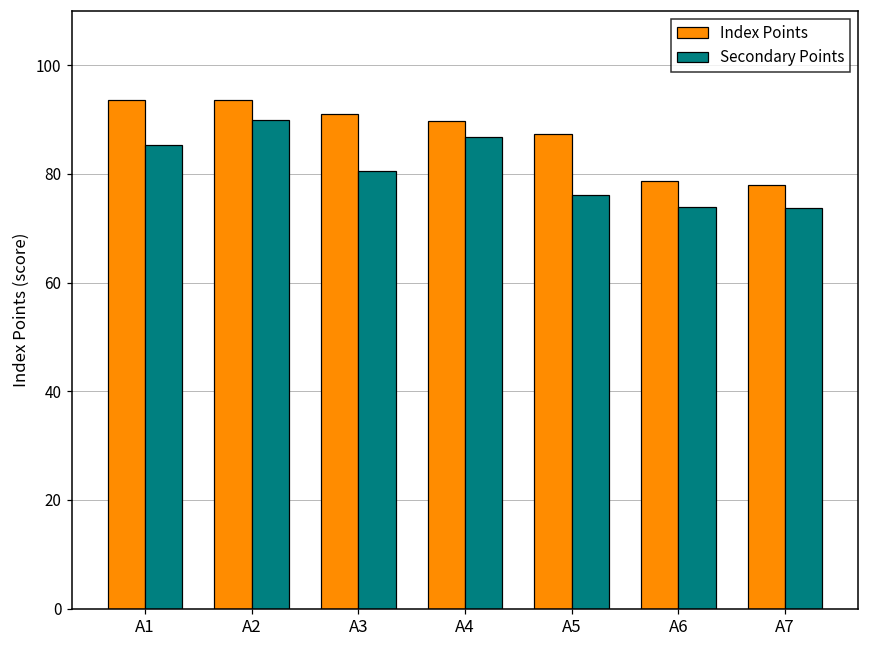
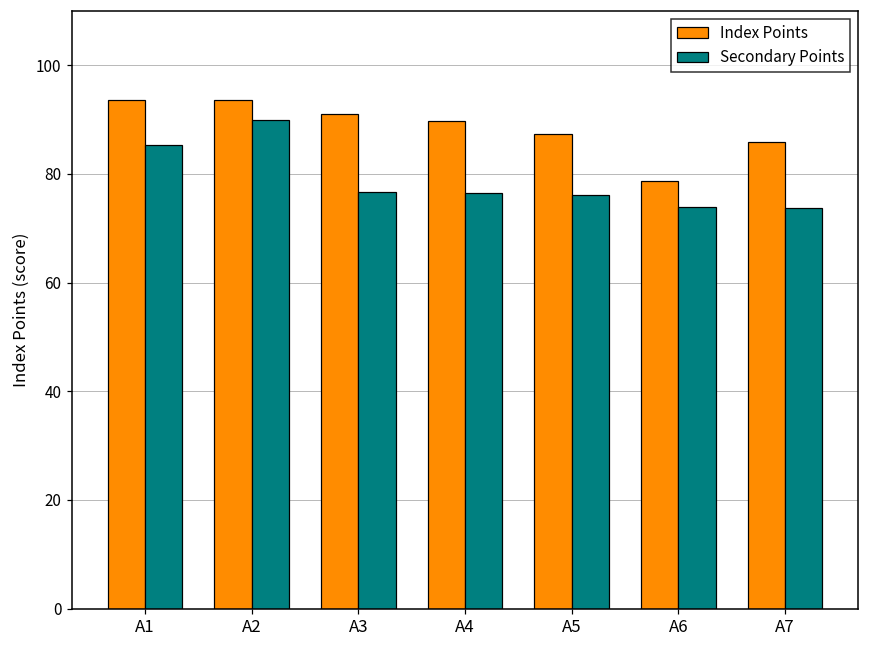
  {
    "Index Points": {
      "A1": 94,
      "A2": 94,
      "A3": 91,
      "A4": 90,
      "A5": 87,
      "A6": 79,
-     "A7": 78
+     "A7": 86
    },
    "Secondary Points": {
      "A1": 85,
      "A2": 90,
-     "A3": 81,
-     "A4": 87,
+     "A3": 77,
+     "A4": 77,
      "A5": 76,
      "A6": 74,
      "A7": 74
    }
  }
